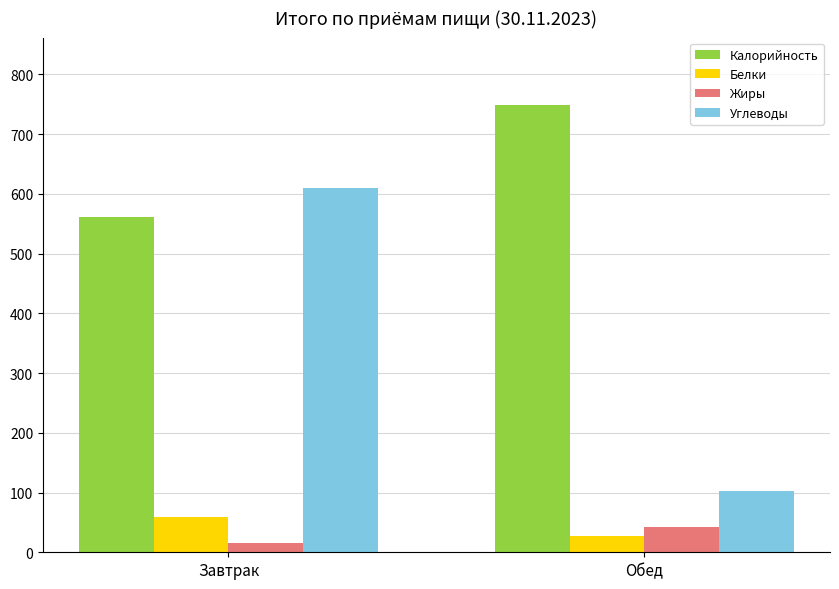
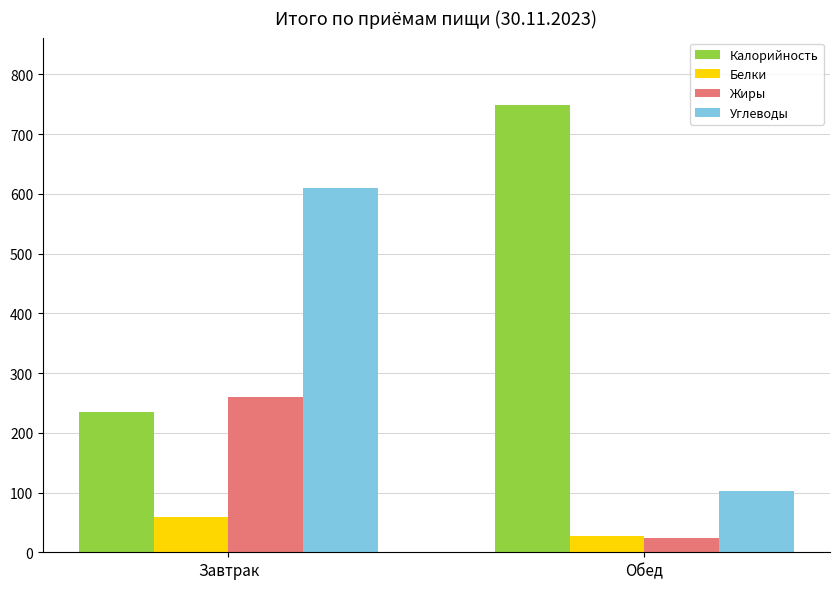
  {
    "Калорийность": {
-     "Завтрак": 560,
+     "Завтрак": 230,
      "Обед": 750
    },
    "Белки": {
      "Завтрак": 60,
      "Обед": 30
    },
    "Жиры": {
-     "Завтрак": 20,
-     "Обед": 40
+     "Завтрак": 260,
+     "Обед": 20
    },
    "Углеводы": {
      "Завтрак": 610,
      "Обед": 100
    }
  }
